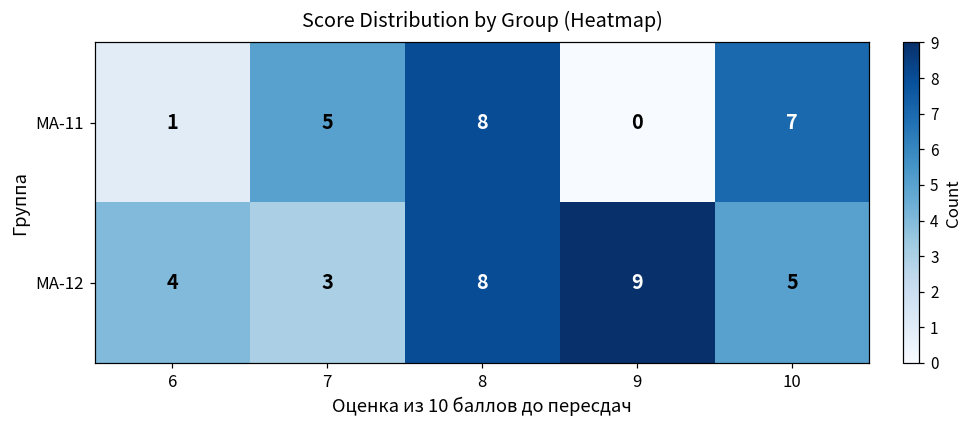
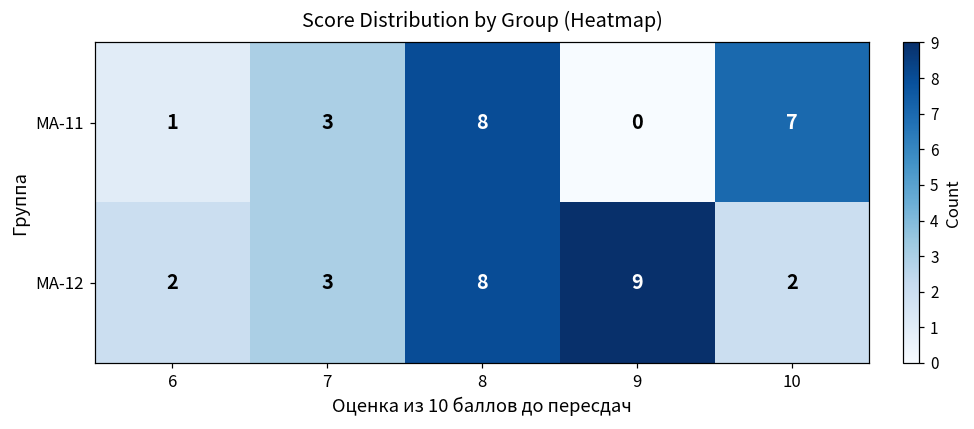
  {
    "МА-11": {
      "6": 1,
-     "7": 5,
+     "7": 3,
      "8": 8,
      "9": 0,
      "10": 7
    },
    "МА-12": {
-     "6": 4,
+     "6": 2,
      "7": 3,
      "8": 8,
      "9": 9,
-     "10": 5
+     "10": 2
    }
  }
